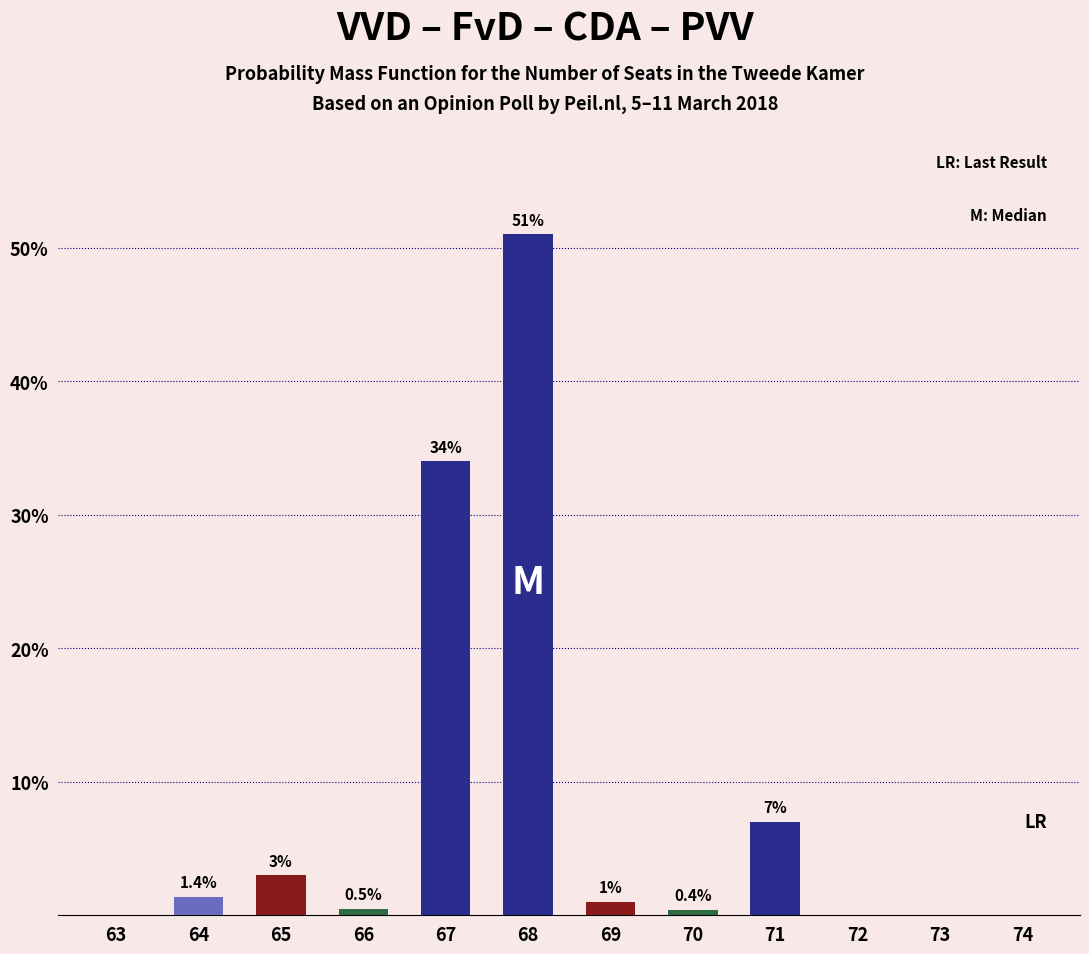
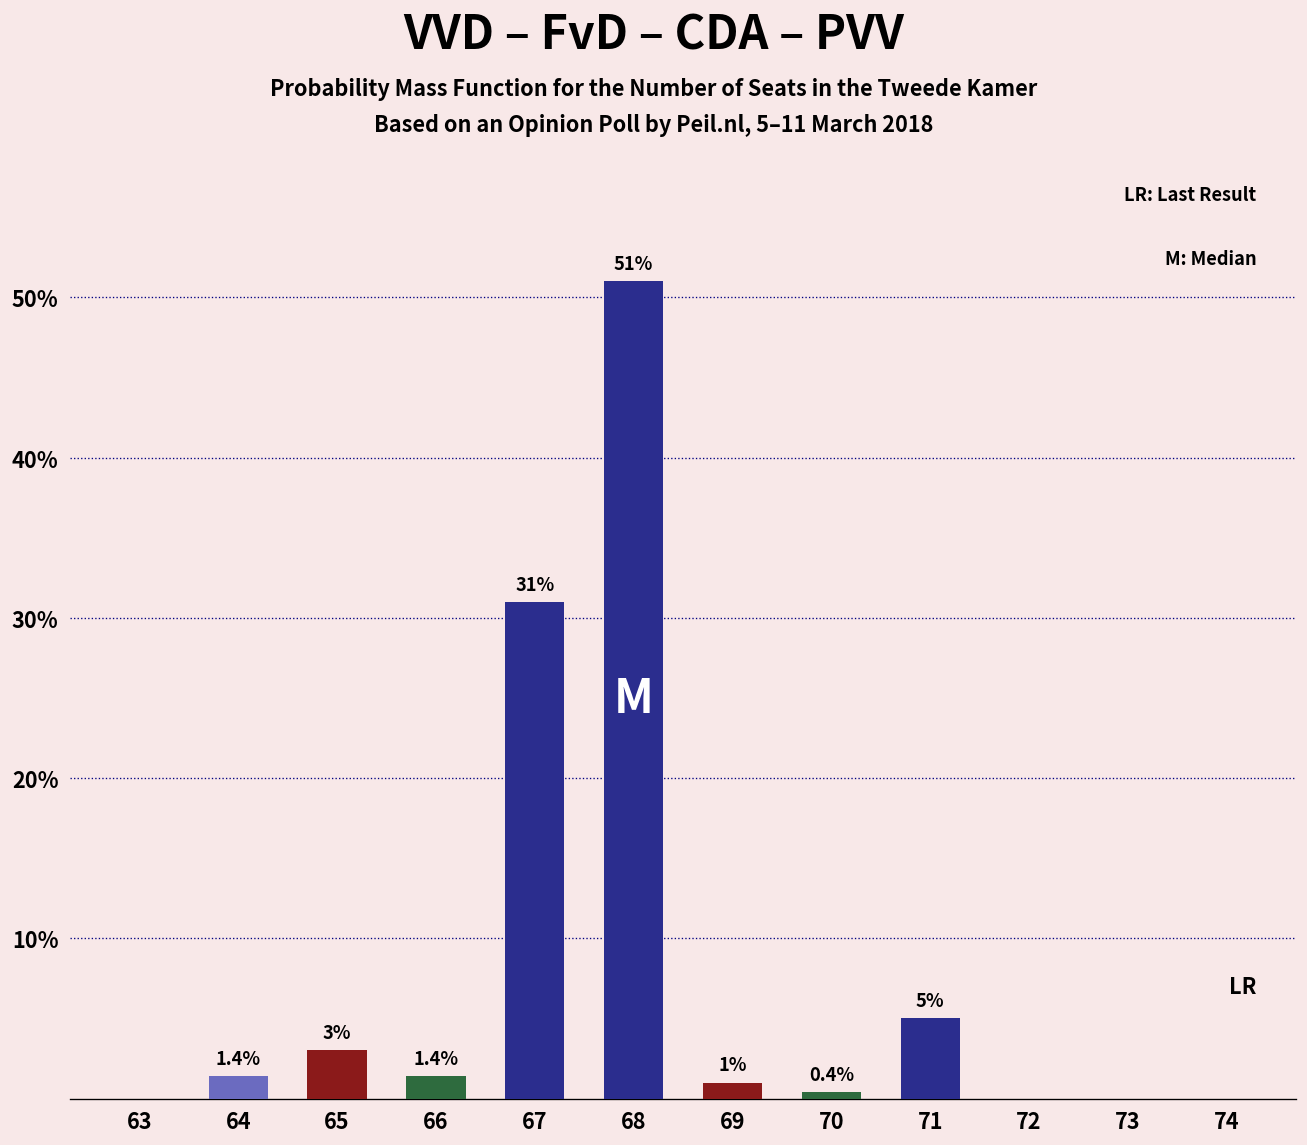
  {
    "64": "1.4%",
    "65": "3%",
-   "66": "0.5%",
-   "67": "34%",
+   "66": "1.4%",
+   "67": "31%",
    "68": "51%",
    "69": "1%",
    "70": "0.4%",
-   "71": "7%"
+   "71": "5%"
  }
